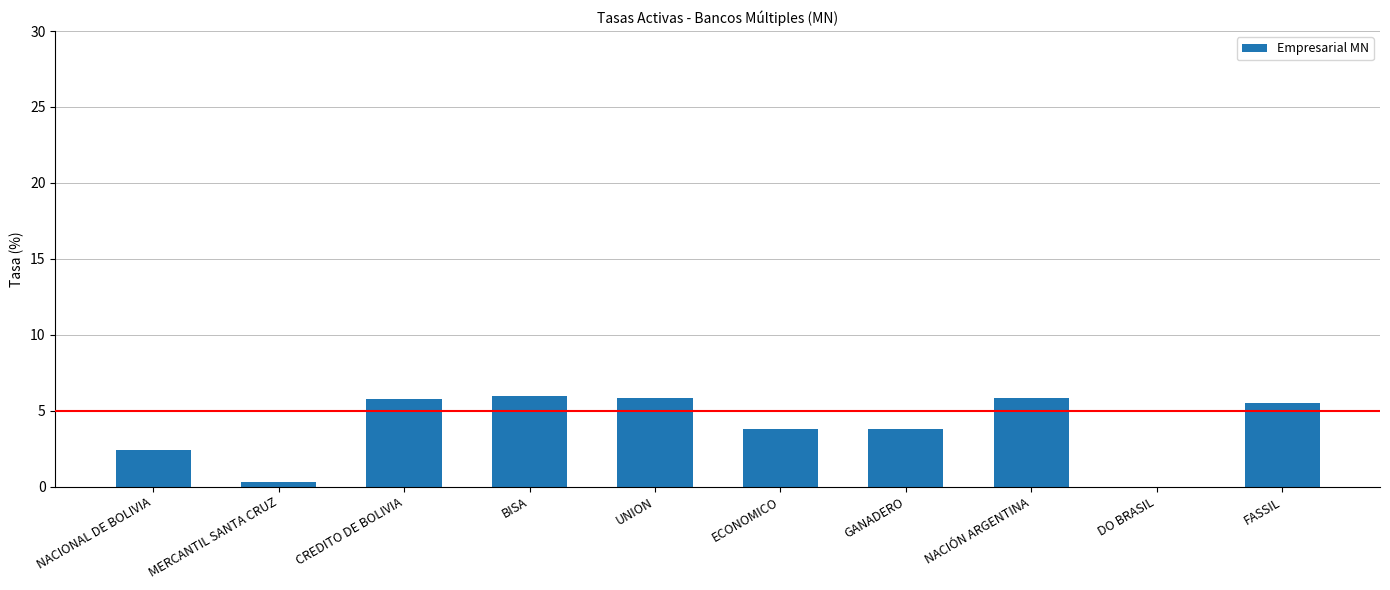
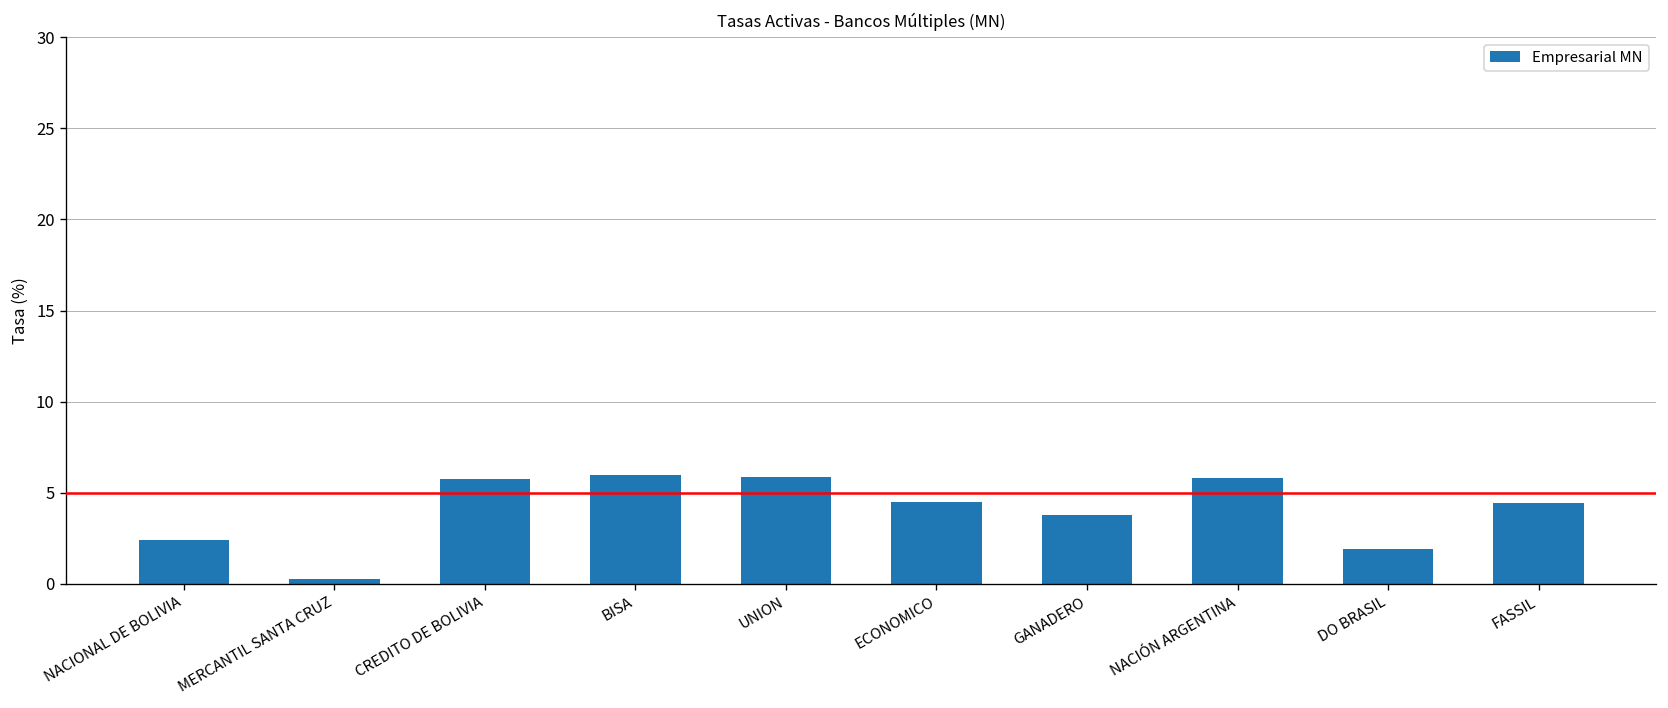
  {
    "NACIONAL DE BOLIVIA": 2.4,
    "MERCANTIL SANTA CRUZ": 0.3,
    "CREDITO DE BOLIVIA": 5.7,
    "BISA": 6.0,
    "UNION": 5.9,
-   "ECONOMICO": 3.8,
+   "ECONOMICO": 4.5,
    "GANADERO": 3.8,
    "NACIÓN ARGENTINA": 5.8,
-   "DO BRASIL": 0.0,
-   "FASSIL": 5.5
+   "DO BRASIL": 1.9,
+   "FASSIL": 4.4
  }
